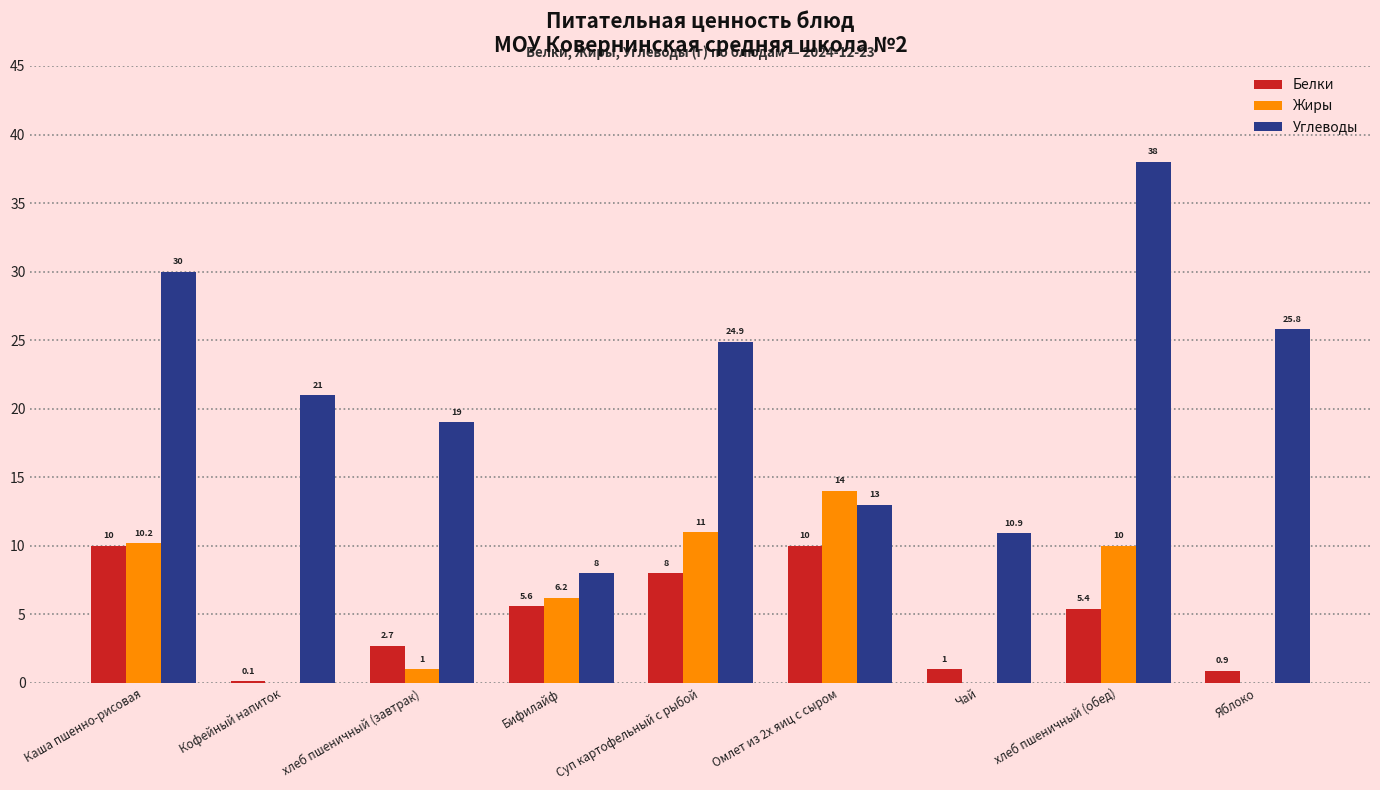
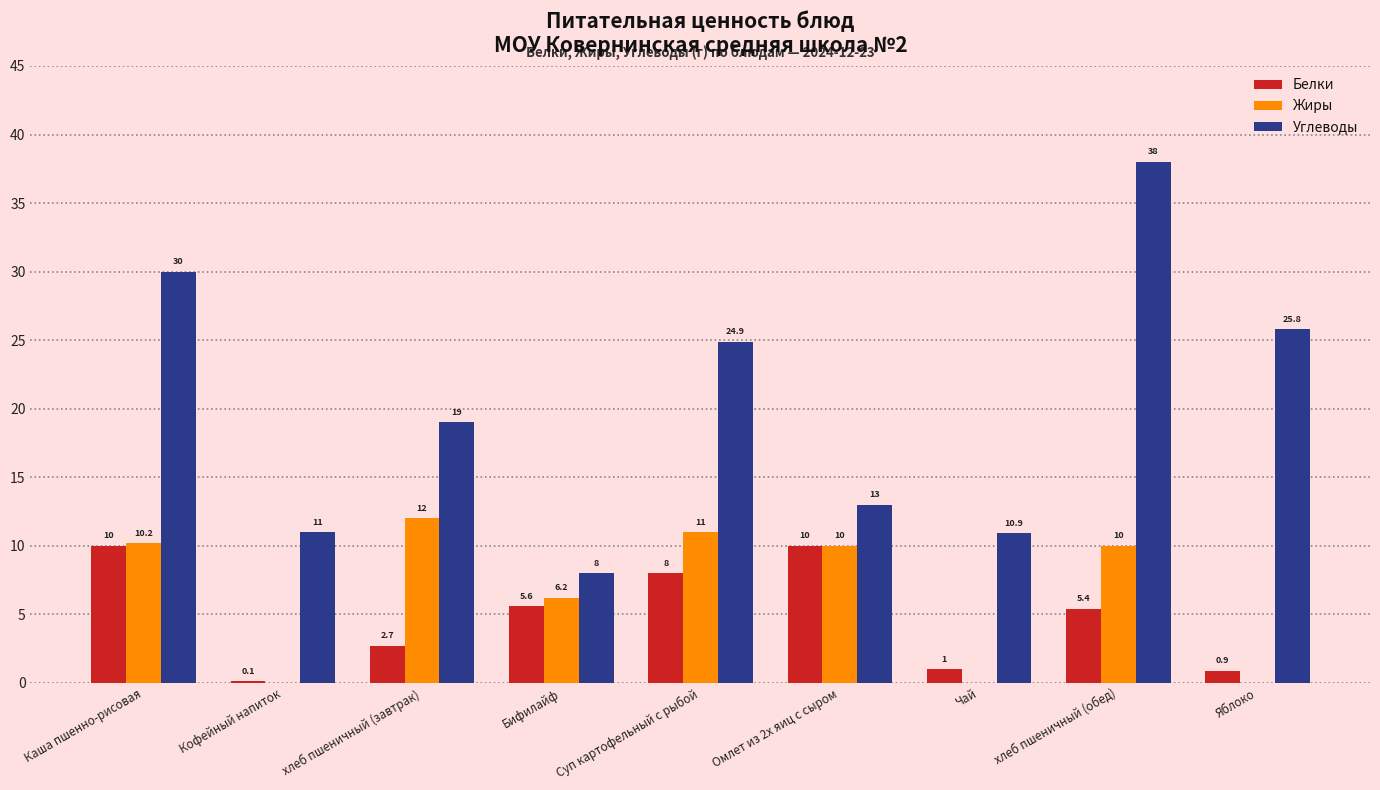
  {
    "Белки": {
      "Каша пшенно-рисовая": 10,
      "Кофейный напиток": 0.1,
      "хлеб пшеничный (завтрак)": 2.7,
      "Бифилайф": 5.6,
      "Суп картофельный с рыбой": 8,
      "Омлет из 2х яиц с сыром": 10,
      "Чай": 1,
      "хлеб пшеничный (обед)": 5.4,
      "Яблоко": 0.9
    },
    "Жиры": {
      "Каша пшенно-рисовая": 10.2,
-     "хлеб пшеничный (завтрак)": 1,
+     "хлеб пшеничный (завтрак)": 12,
      "Бифилайф": 6.2,
      "Суп картофельный с рыбой": 11,
-     "Омлет из 2х яиц с сыром": 14,
+     "Омлет из 2х яиц с сыром": 10,
      "хлеб пшеничный (обед)": 10
    },
    "Углеводы": {
      "Каша пшенно-рисовая": 30,
-     "Кофейный напиток": 21,
+     "Кофейный напиток": 11,
      "хлеб пшеничный (завтрак)": 19,
      "Бифилайф": 8,
      "Суп картофельный с рыбой": 24.9,
      "Омлет из 2х яиц с сыром": 13,
      "Чай": 10.9,
      "хлеб пшеничный (обед)": 38,
      "Яблоко": 25.8
    }
  }
